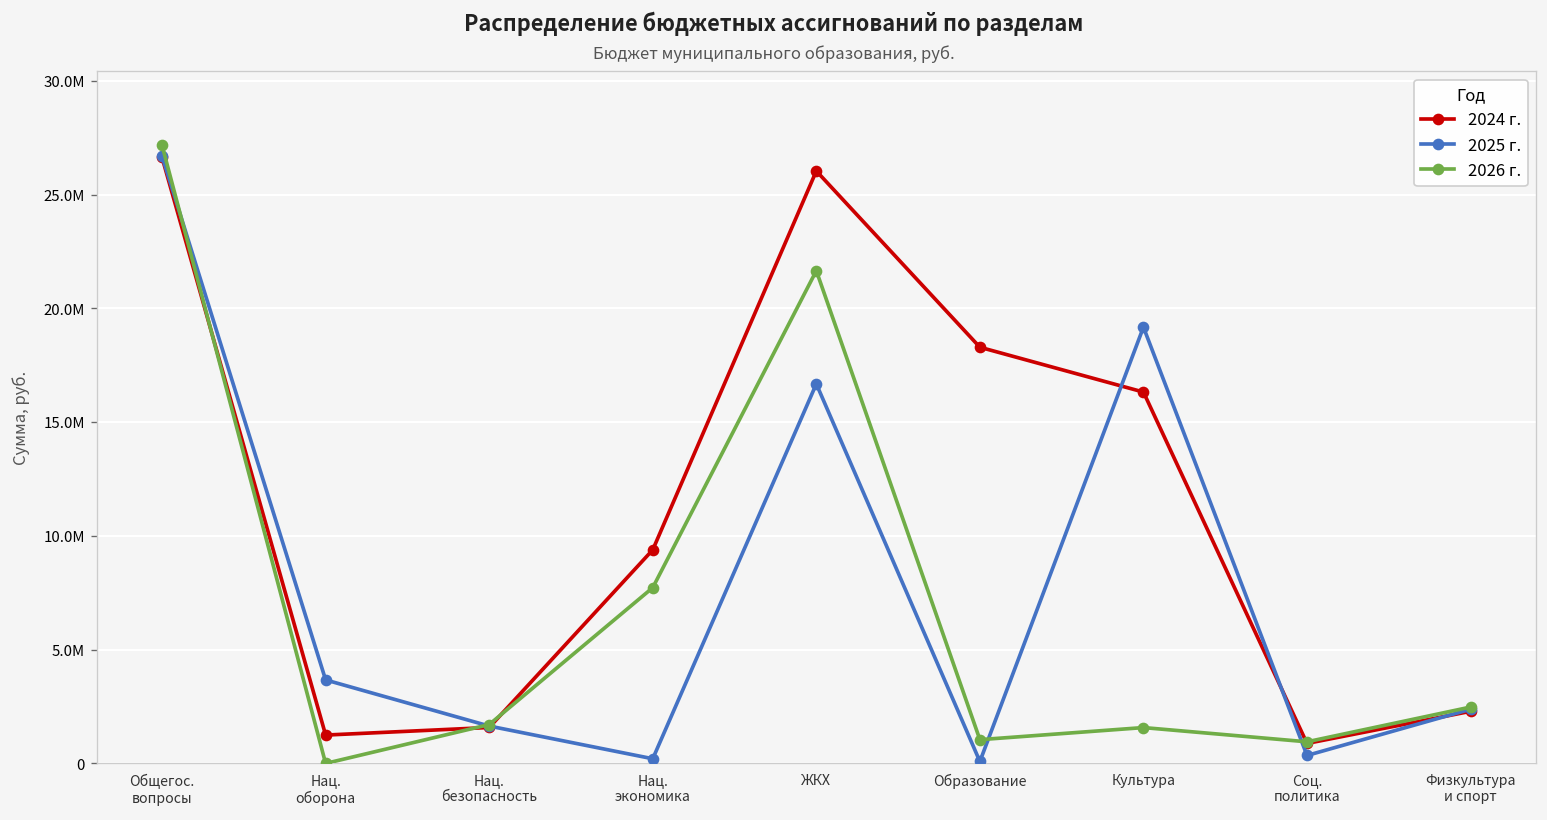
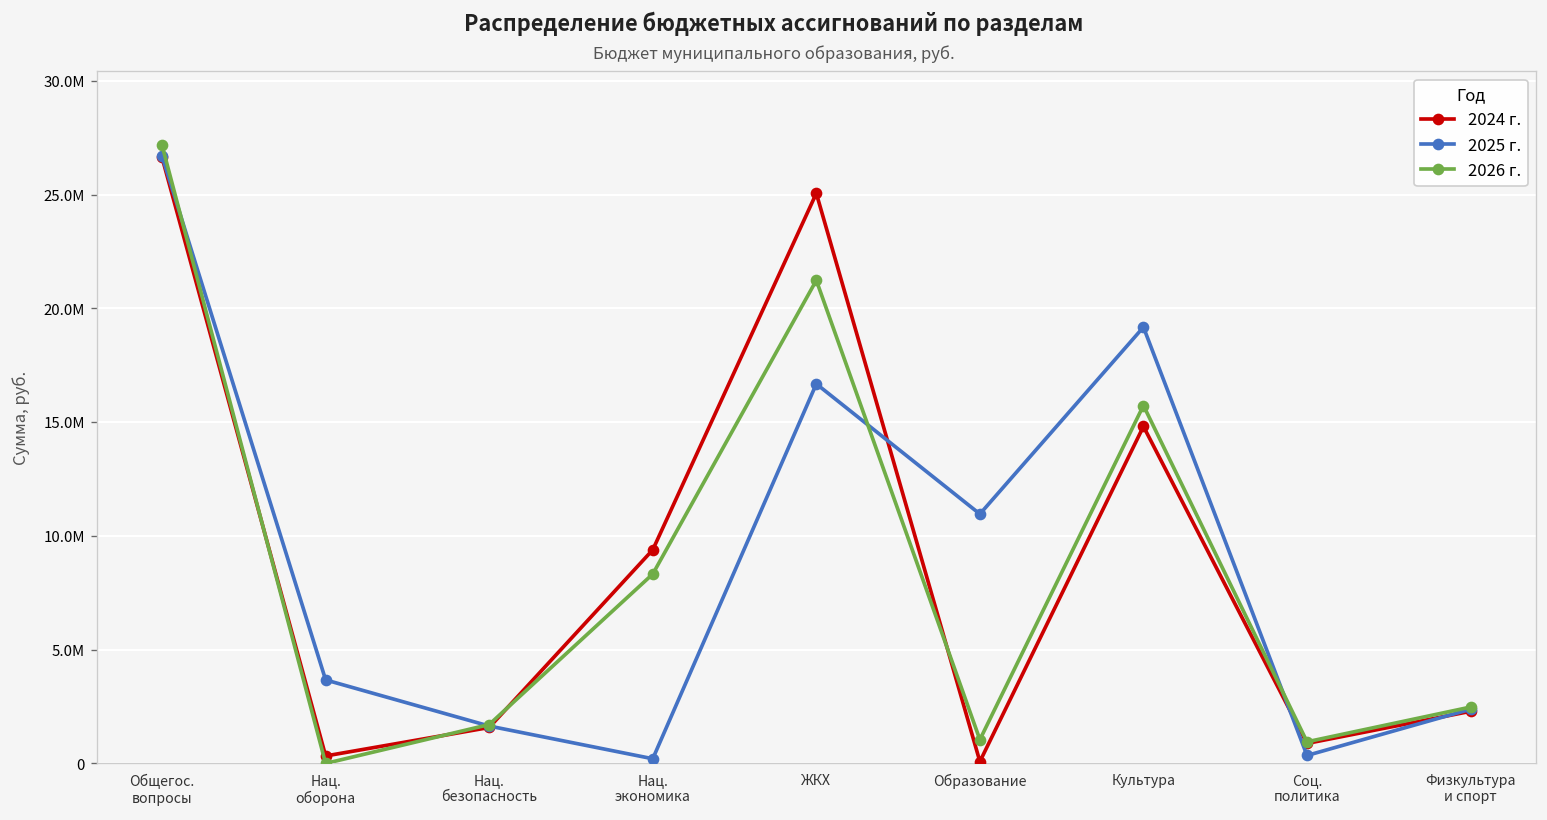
  {
    "2024 г.": {
-     "Нац. оборона": "1.2М",
+     "Нац. оборона": "0.3М",
      "Нац. экономика": "9.4М",
-     "ЖКХ": "26.0М",
-     "Образование": "18.3М",
-     "Культура": "16.3М"
+     "ЖКХ": "25.1М",
+     "Образование": "0.1М",
+     "Культура": "14.8М"
    },
    "2025 г.": {
      "Нац. оборона": "3.7М",
      "Нац. экономика": "0.2М",
      "ЖКХ": "16.7М",
-     "Образование": "0.1М",
+     "Образование": "11.0М",
      "Культура": "19.2М",
      "Соц. политика": "0.4М"
    },
    "2026 г.": {
      "Общегос. вопросы": "27.2М",
      "Нац. оборона": "0.0М",
-     "Нац. экономика": "7.7М",
-     "ЖКХ": "21.7М",
+     "Нац. экономика": "8.3М",
+     "ЖКХ": "21.2М",
      "Образование": "1.0М",
-     "Культура": "1.6М"
+     "Культура": "15.7М"
    }
  }
